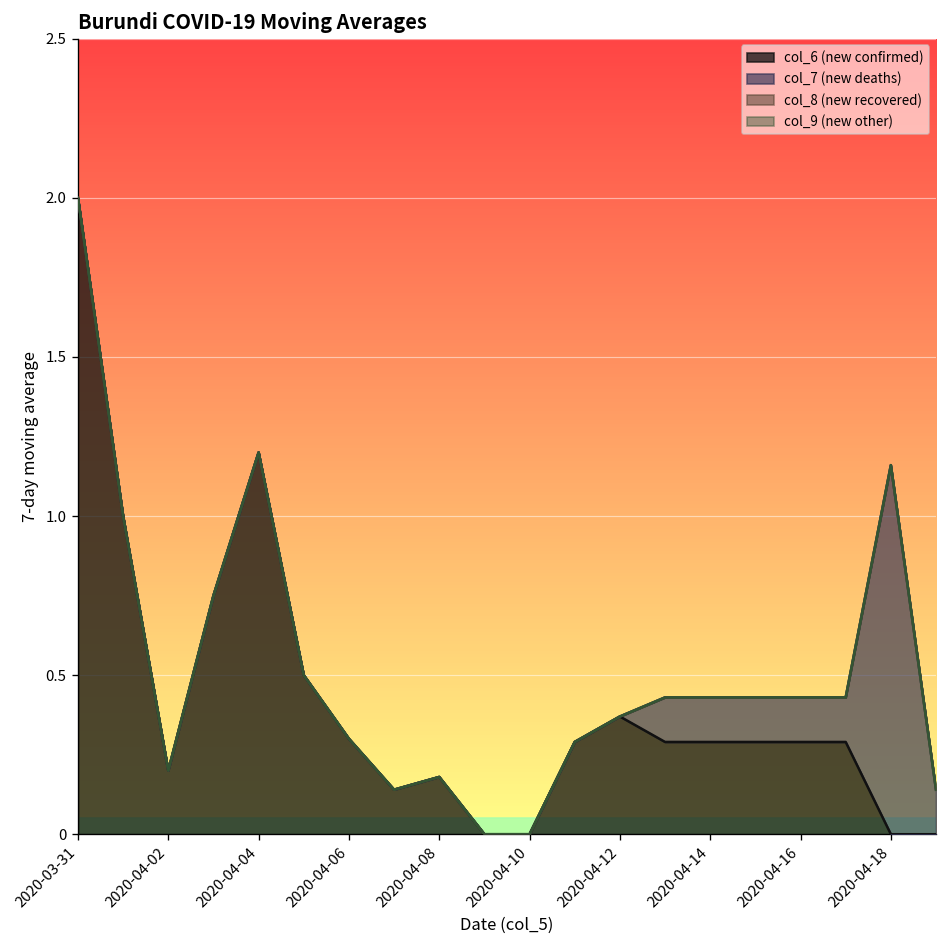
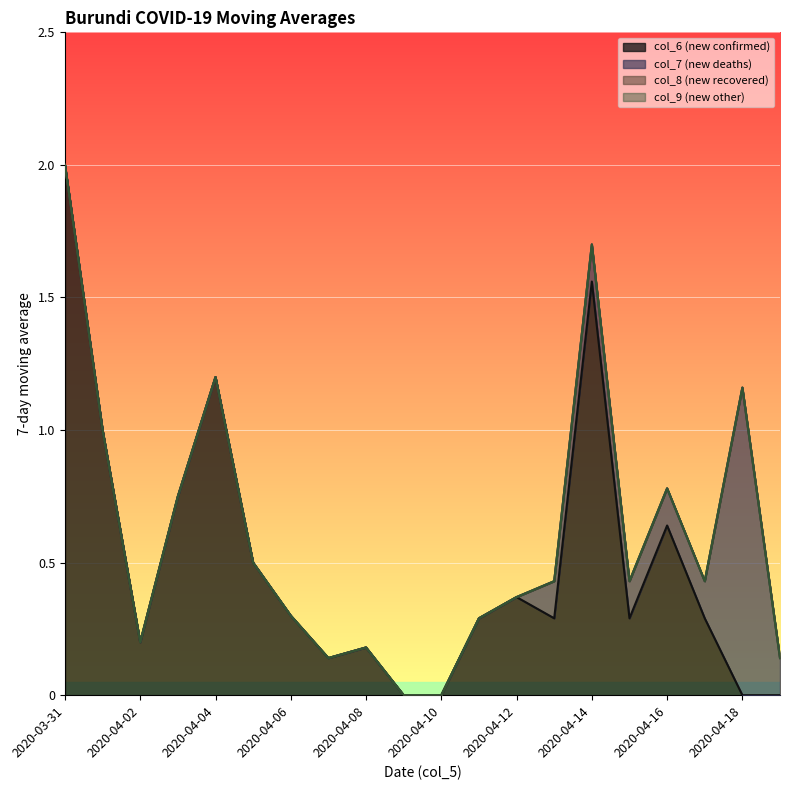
  {
    "col_6 (new confirmed)": {
-     "2020-04-14": 0.29,
-     "2020-04-16": 0.29
+     "2020-04-14": 1.56,
+     "2020-04-16": 0.64
    }
  }
